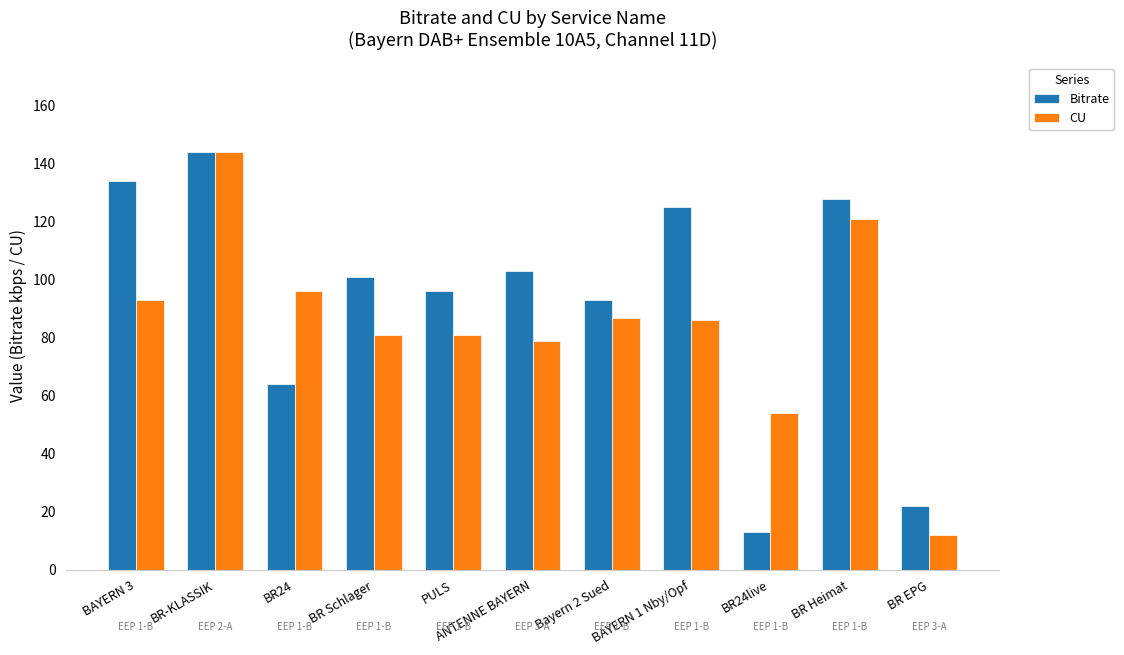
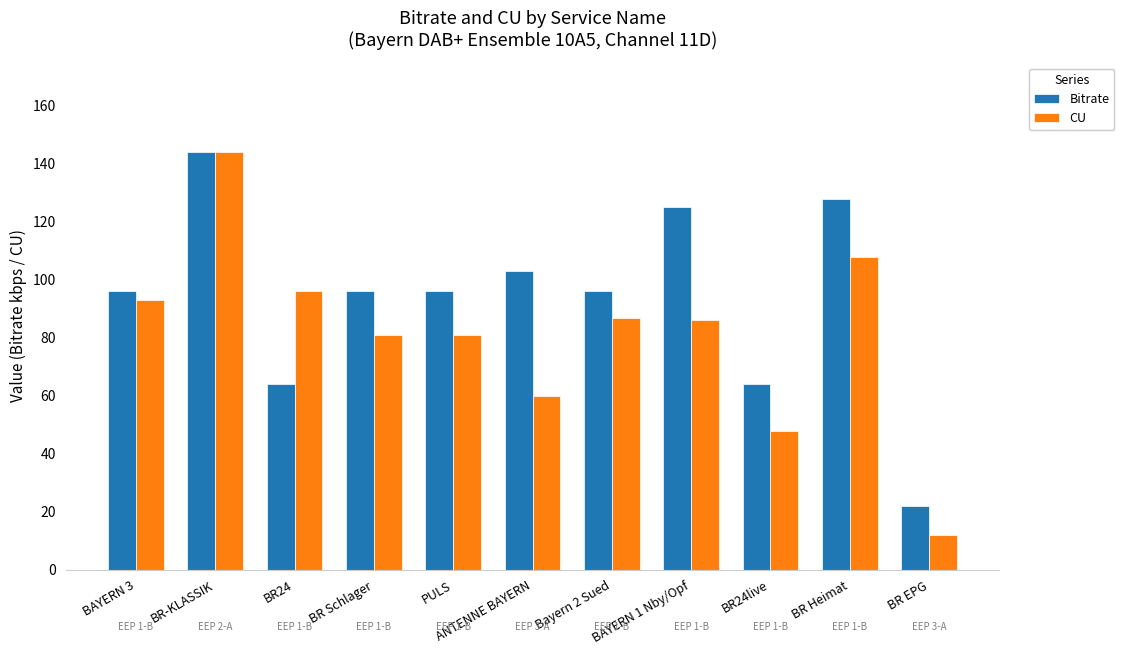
  {
    "Bitrate": {
-     "BAYERN 3": 134,
+     "BAYERN 3": 96,
      "BR-KLASSIK": 144,
      "BR24": 64,
-     "BR Schlager": 101,
+     "BR Schlager": 96,
      "PULS": 96,
      "ANTENNE BAYERN": 103,
-     "Bayern 2 Sued": 93,
+     "Bayern 2 Sued": 96,
      "BAYERN 1 Nby/Opf": 125,
-     "BR24live": 13,
+     "BR24live": 64,
      "BR Heimat": 128,
      "BR EPG": 22
    },
    "CU": {
      "BAYERN 3": 93,
      "BR-KLASSIK": 144,
      "BR24": 96,
      "BR Schlager": 81,
      "PULS": 81,
-     "ANTENNE BAYERN": 79,
+     "ANTENNE BAYERN": 60,
      "Bayern 2 Sued": 87,
      "BAYERN 1 Nby/Opf": 86,
-     "BR24live": 54,
-     "BR Heimat": 121,
+     "BR24live": 48,
+     "BR Heimat": 108,
      "BR EPG": 12
    }
  }
